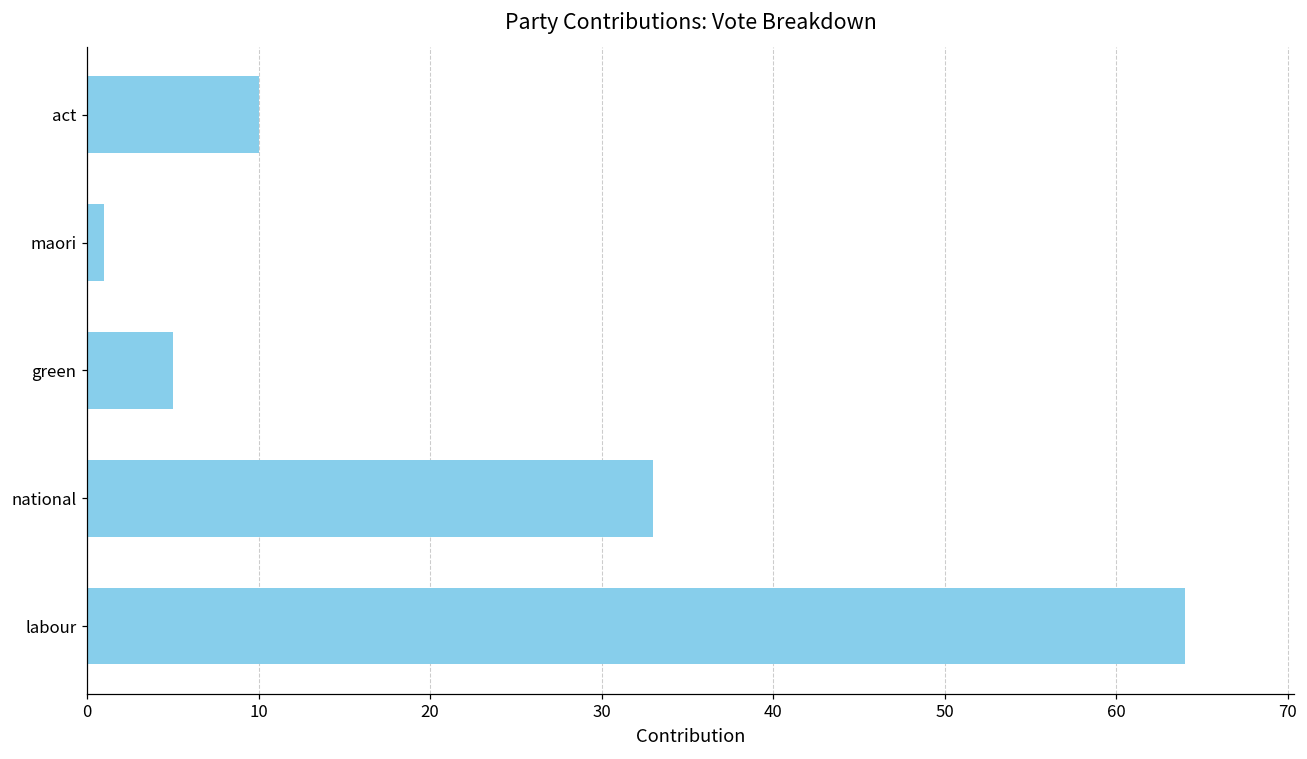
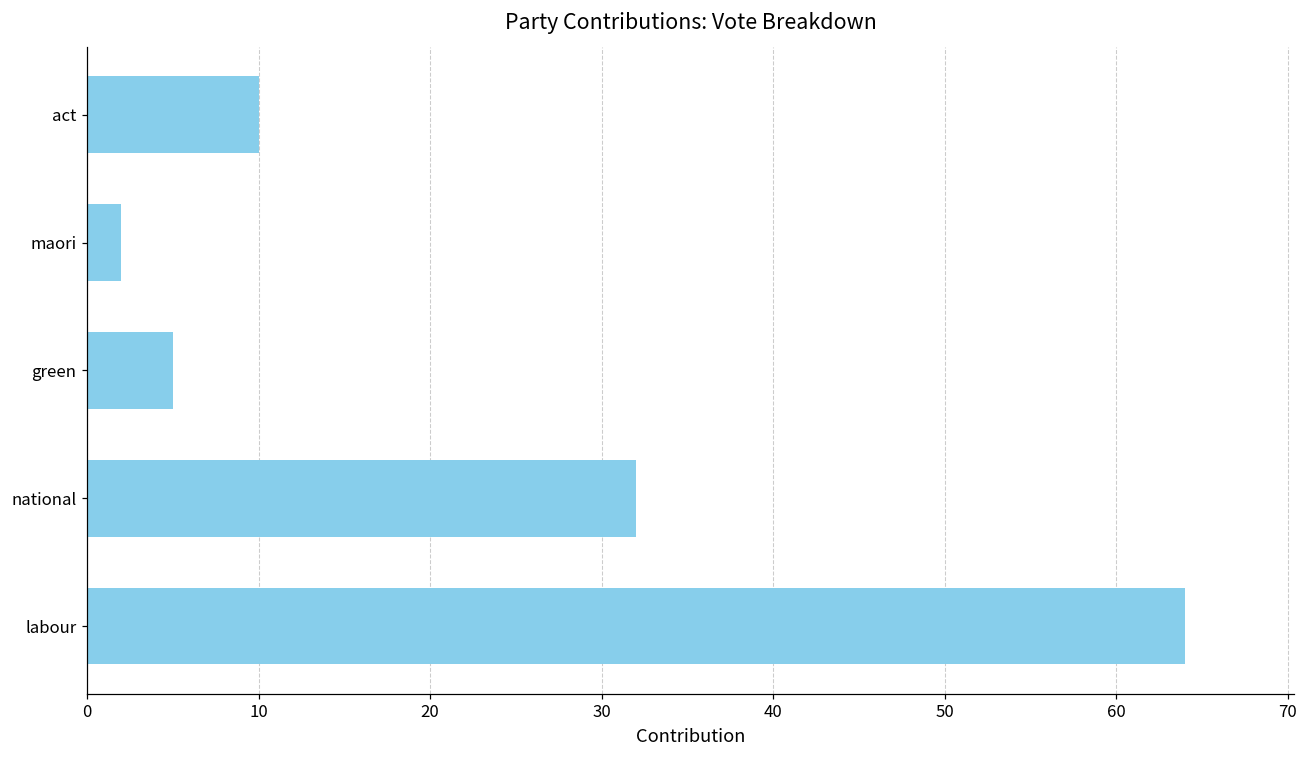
  {
    "act": 10,
-   "maori": 1,
+   "maori": 2,
    "green": 5,
-   "national": 33,
+   "national": 32,
    "labour": 64
  }
